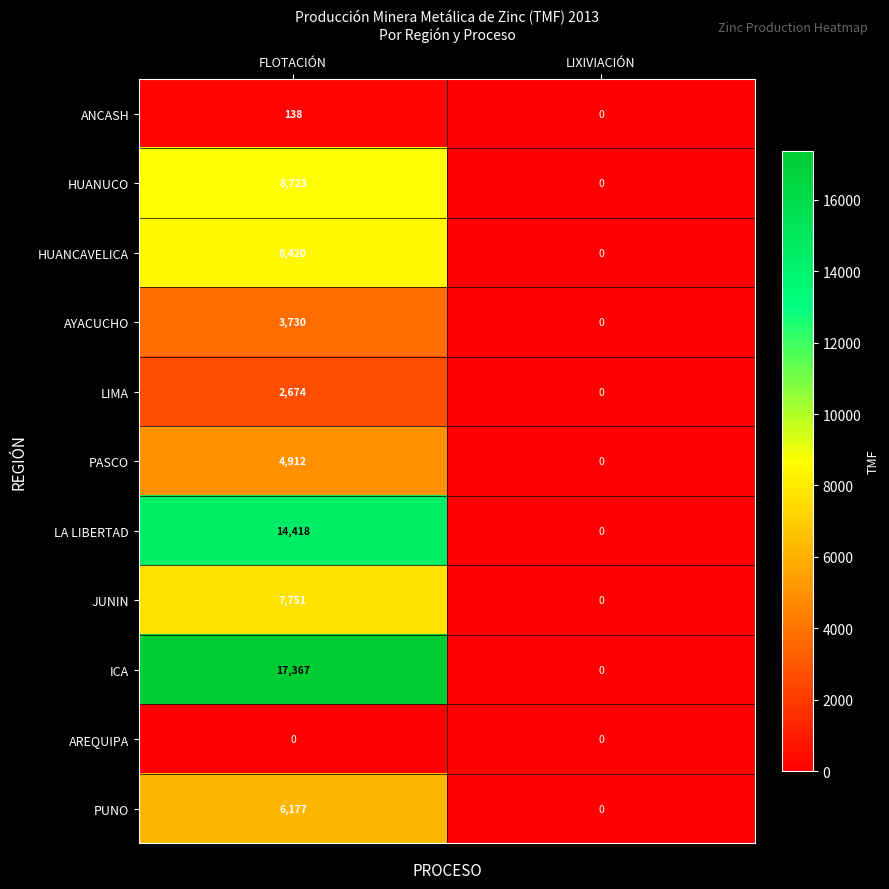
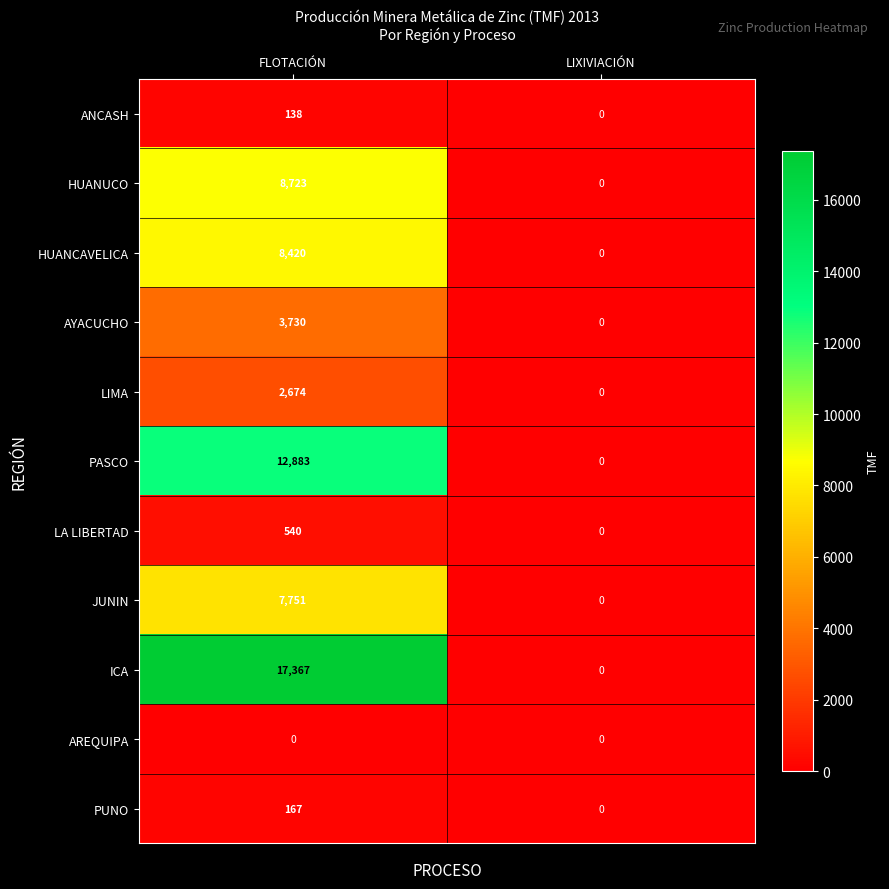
  {
    "ANCASH": {
      "FLOTACIÓN": "138",
      "LIXIVIACIÓN": "0"
    },
    "HUANUCO": {
      "FLOTACIÓN": "8,723",
      "LIXIVIACIÓN": "0"
    },
    "HUANCAVELICA": {
      "FLOTACIÓN": "8,420",
      "LIXIVIACIÓN": "0"
    },
    "AYACUCHO": {
      "FLOTACIÓN": "3,730",
      "LIXIVIACIÓN": "0"
    },
    "LIMA": {
      "FLOTACIÓN": "2,674",
      "LIXIVIACIÓN": "0"
    },
    "PASCO": {
-     "FLOTACIÓN": "4,912",
+     "FLOTACIÓN": "12,883",
      "LIXIVIACIÓN": "0"
    },
    "LA LIBERTAD": {
-     "FLOTACIÓN": "14,418",
+     "FLOTACIÓN": "540",
      "LIXIVIACIÓN": "0"
    },
    "JUNIN": {
      "FLOTACIÓN": "7,751",
      "LIXIVIACIÓN": "0"
    },
    "ICA": {
      "FLOTACIÓN": "17,367",
      "LIXIVIACIÓN": "0"
    },
    "AREQUIPA": {
      "FLOTACIÓN": "0",
      "LIXIVIACIÓN": "0"
    },
    "PUNO": {
-     "FLOTACIÓN": "6,177",
+     "FLOTACIÓN": "167",
      "LIXIVIACIÓN": "0"
    }
  }
